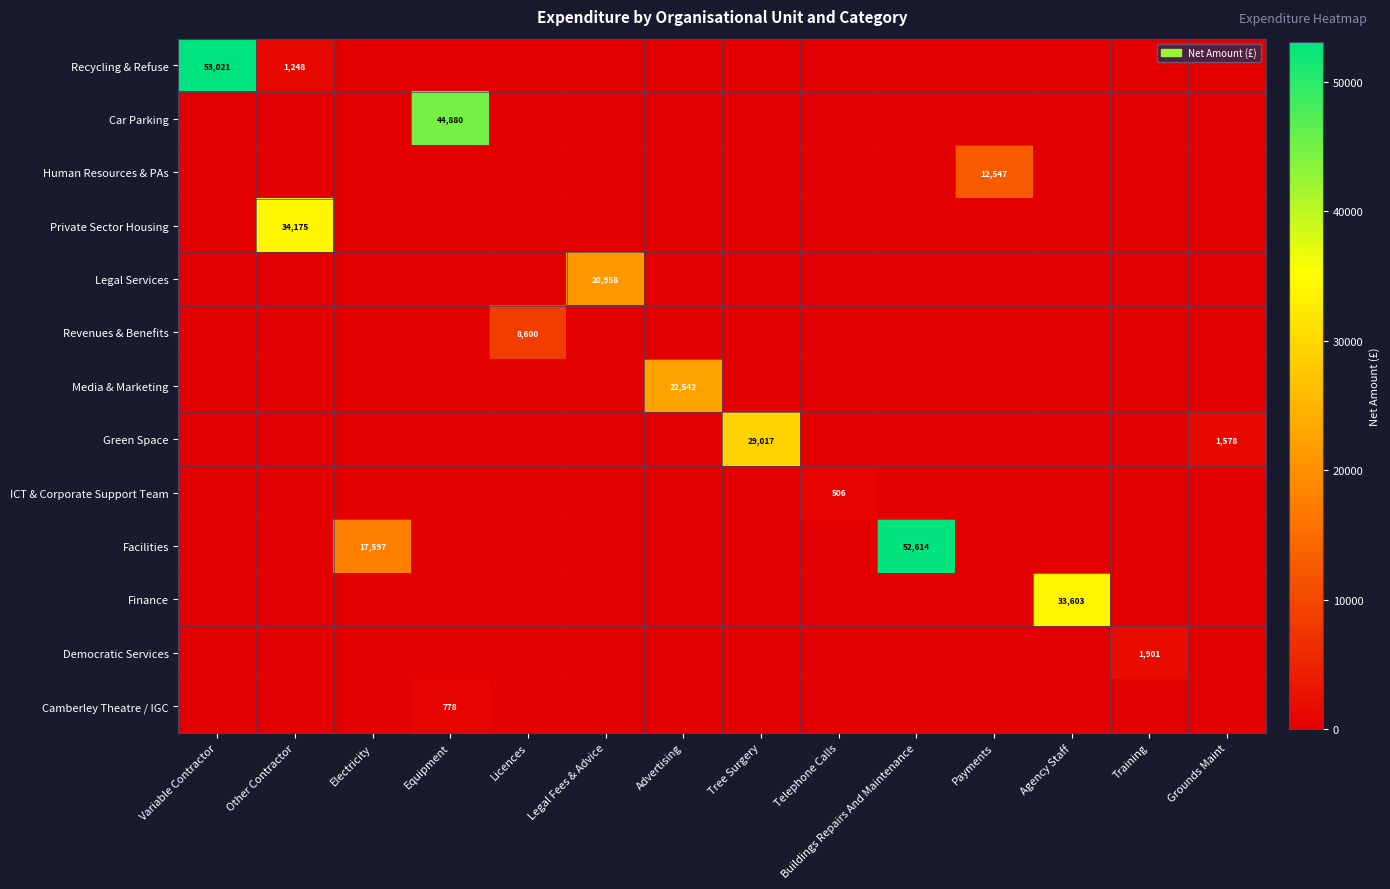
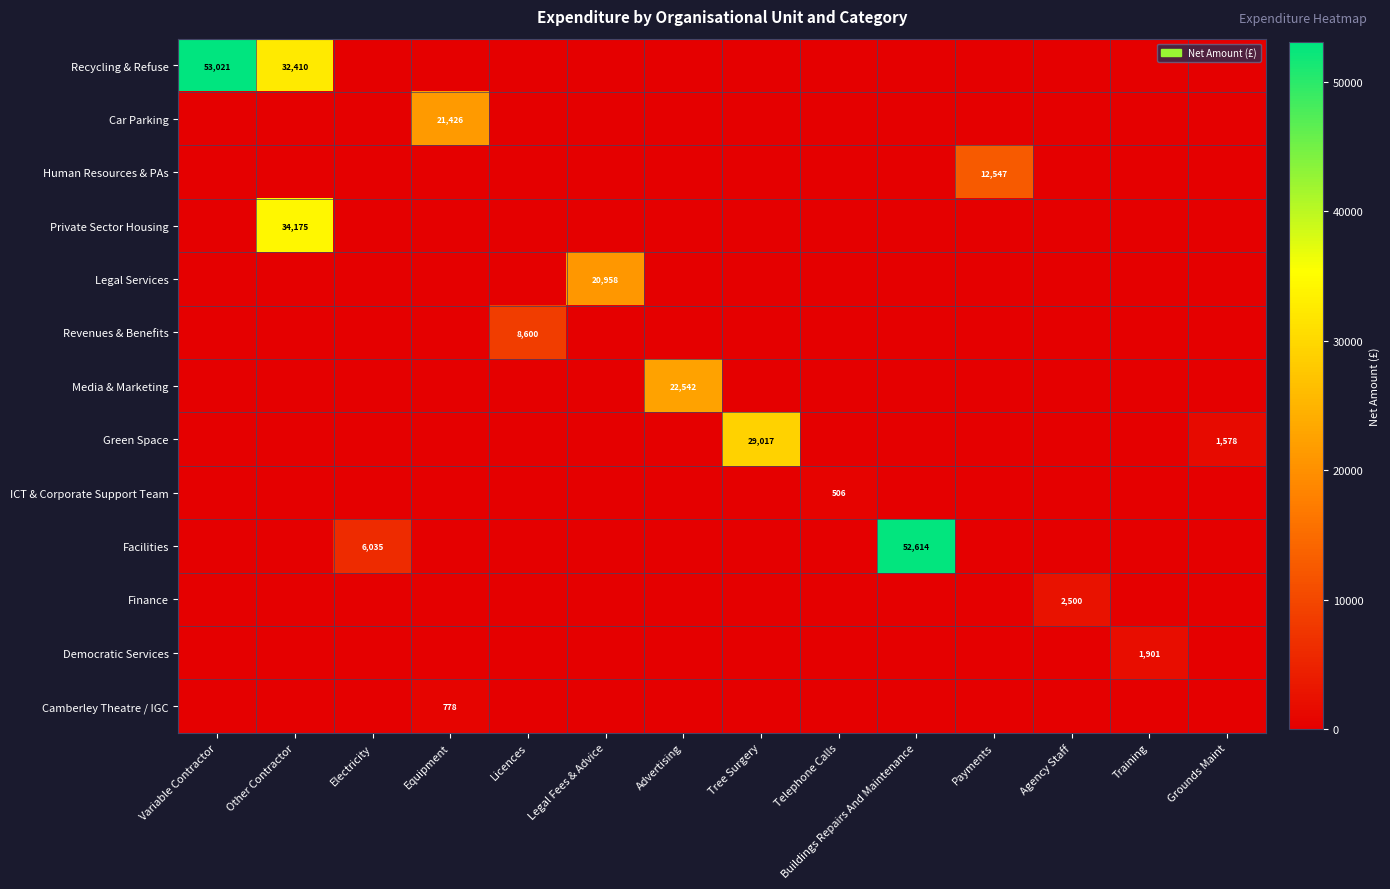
  {
    "Recycling & Refuse": {
      "Variable Contractor": "53,021",
-     "Other Contractor": "1,248"
+     "Other Contractor": "32,410"
    },
    "Car Parking": {
-     "Equipment": "44,880"
+     "Equipment": "21,426"
    },
    "Human Resources & PAs": {
      "Payments": "12,547"
    },
    "Private Sector Housing": {
      "Other Contractor": "34,175"
    },
    "Legal Services": {
      "Legal Fees & Advice": "20,958"
    },
    "Revenues & Benefits": {
      "Licences": "8,600"
    },
    "Media & Marketing": {
      "Advertising": "22,542"
    },
    "Green Space": {
      "Tree Surgery": "29,017",
      "Grounds Maint": "1,578"
    },
    "ICT & Corporate Support Team": {
      "Telephone Calls": "506"
    },
    "Facilities": {
-     "Electricity": "17,597",
+     "Electricity": "6,035",
      "Buildings Repairs And Maintenance": "52,614"
    },
    "Finance": {
-     "Agency Staff": "33,603"
+     "Agency Staff": "2,500"
    },
    "Democratic Services": {
      "Training": "1,901"
    },
    "Camberley Theatre / IGC": {
      "Equipment": "778"
    }
  }
